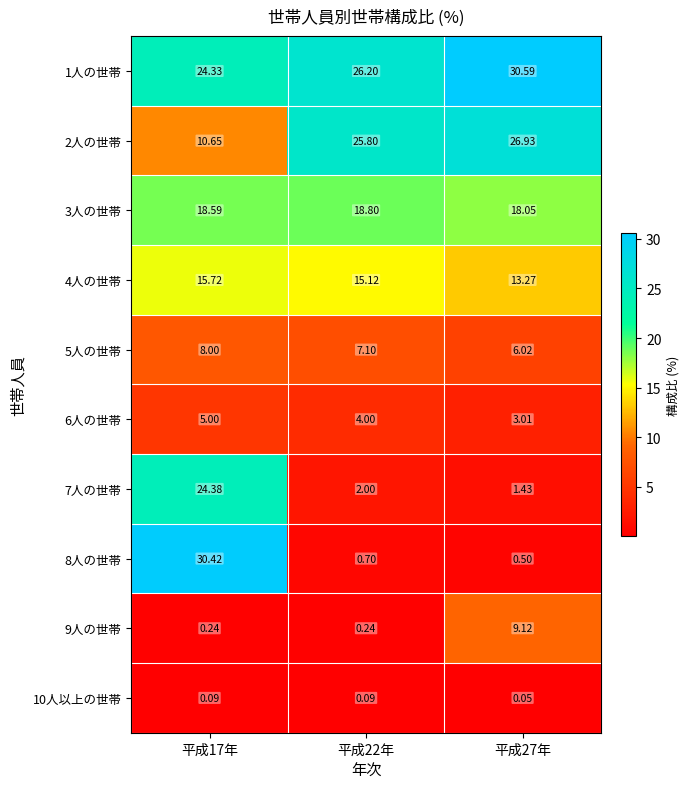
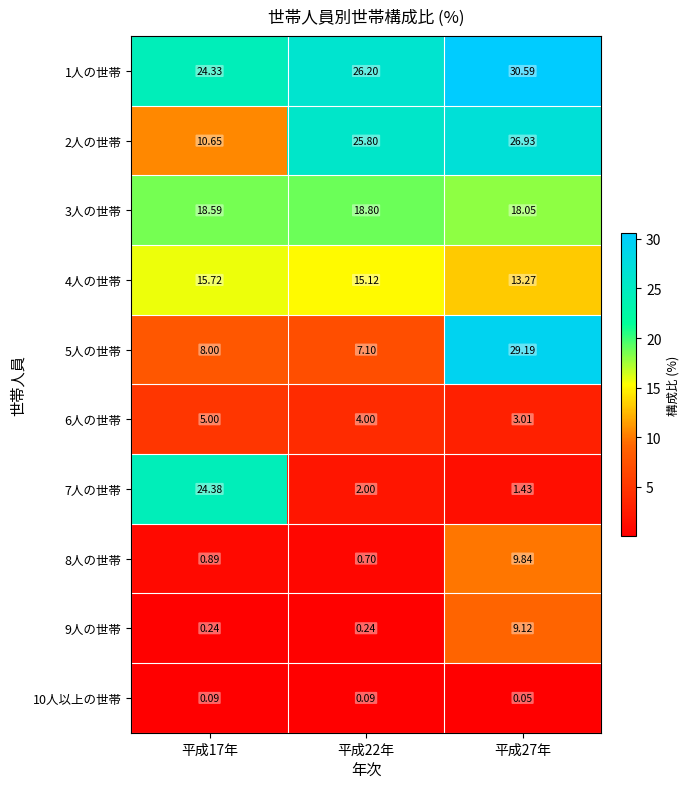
  {
    "5人の世帯": {
-     "平成27年": 6.02
+     "平成27年": 29.19
    },
    "8人の世帯": {
-     "平成17年": 30.42,
-     "平成27年": 0.50
+     "平成17年": 0.89,
+     "平成27年": 9.84
    }
  }
